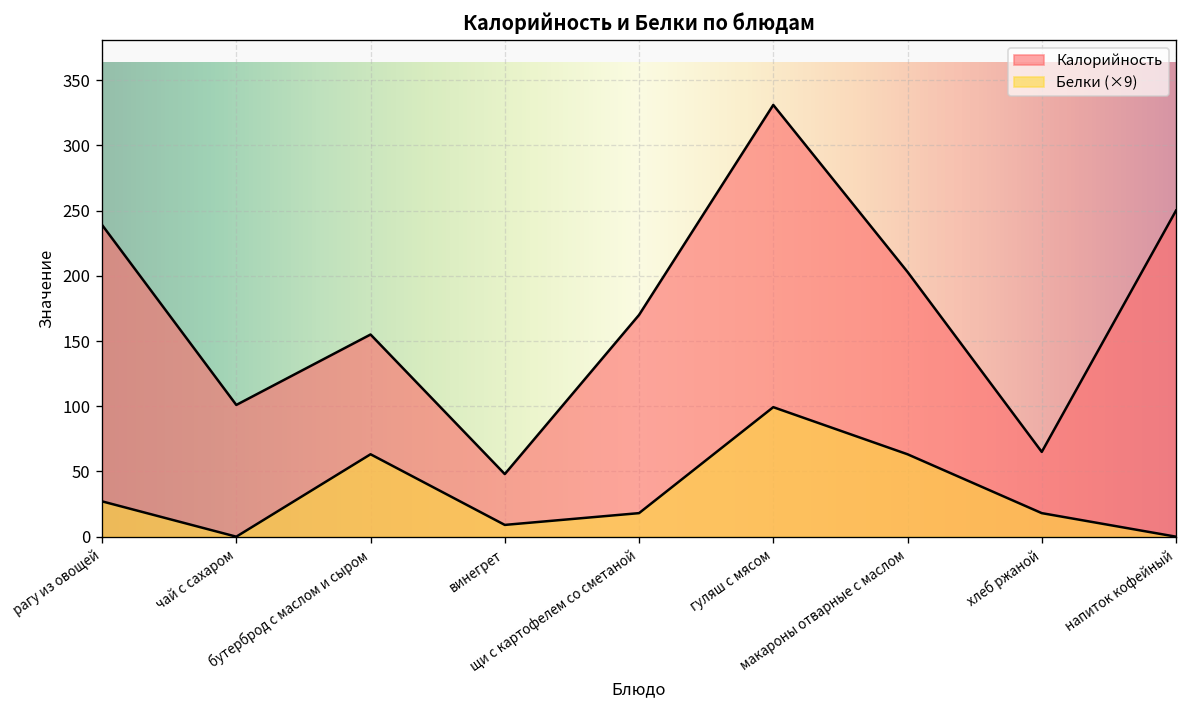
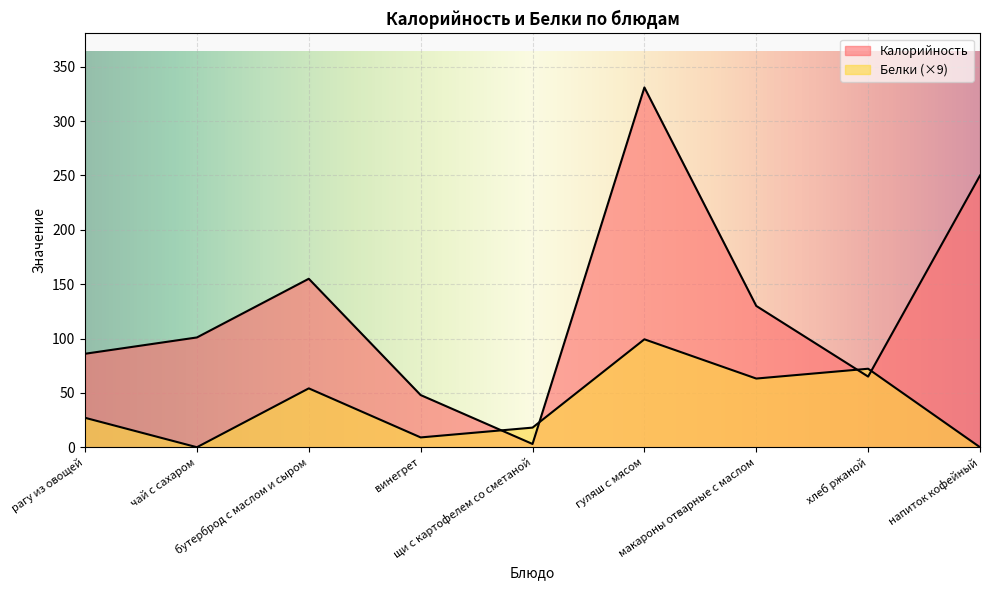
  {
    "Калорийность": {
-     "рагу из овощей": 239,
+     "рагу из овощей": 86,
      "чай с сахаром": 101,
      "бутерброд с маслом и сыром": 155,
      "винегрет": 48,
-     "щи с картофелем со сметаной": 170,
+     "щи с картофелем со сметаной": 3,
      "гуляш с мясом": 331,
-     "макароны отварные с маслом": 203,
+     "макароны отварные с маслом": 130,
      "хлеб ржаной": 65,
      "напиток кофейный": 250
    },
    "Белки (×9)": {
      "рагу из овощей": 27,
      "чай с сахаром": 0,
-     "бутерброд с маслом и сыром": 63,
+     "бутерброд с маслом и сыром": 54,
      "винегрет": 9,
      "щи с картофелем со сметаной": 18,
      "гуляш с мясом": 99,
      "макароны отварные с маслом": 63,
-     "хлеб ржаной": 18,
+     "хлеб ржаной": 72,
      "напиток кофейный": 0
    }
  }
